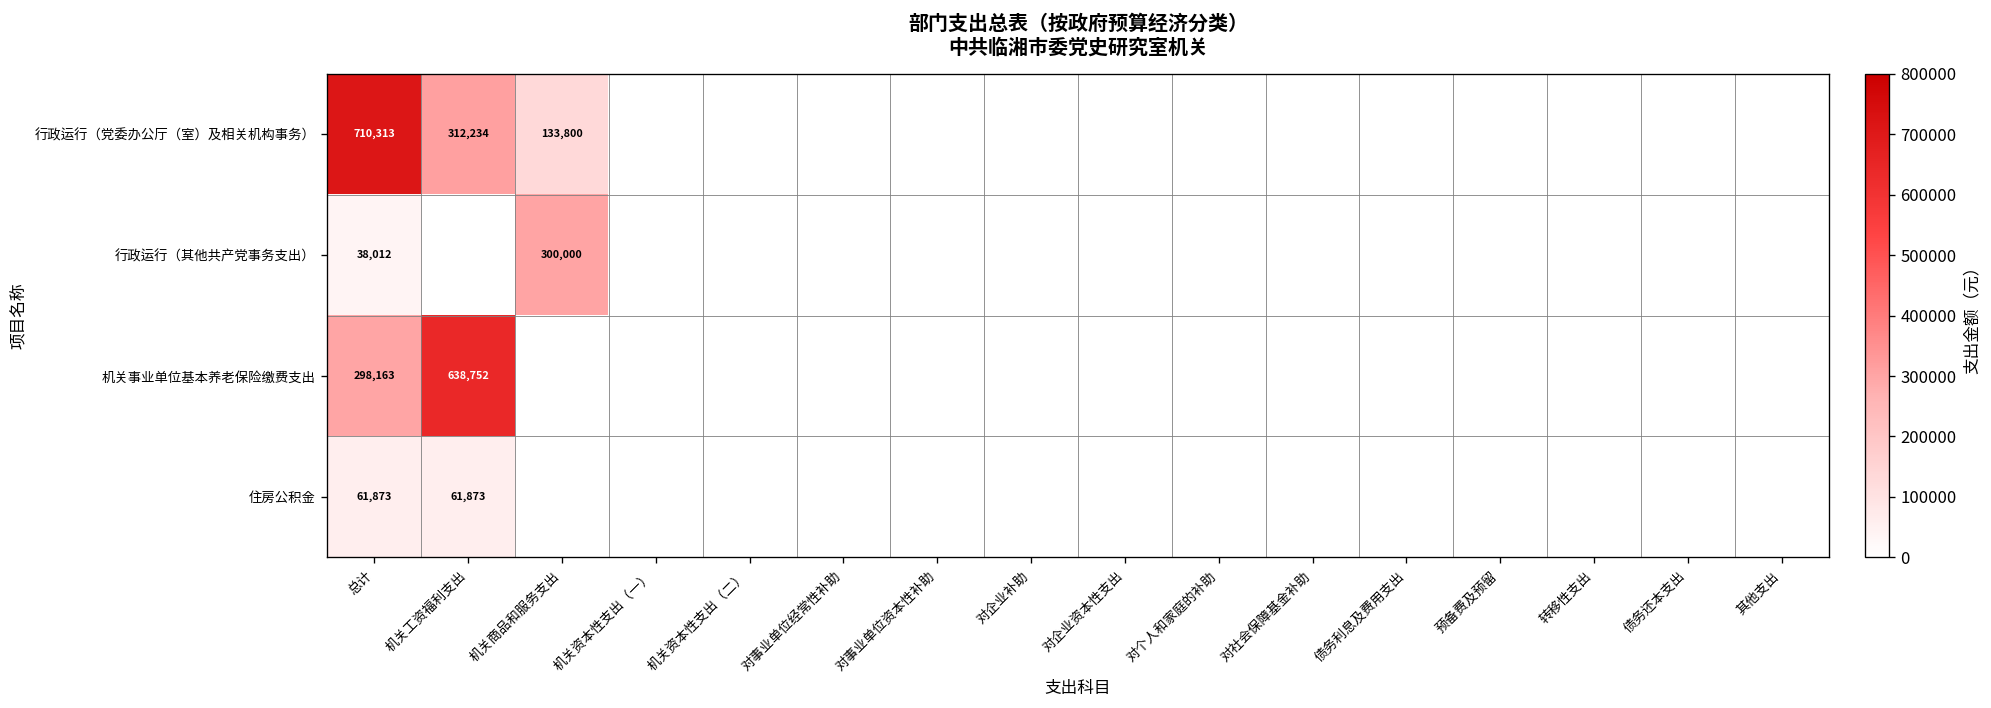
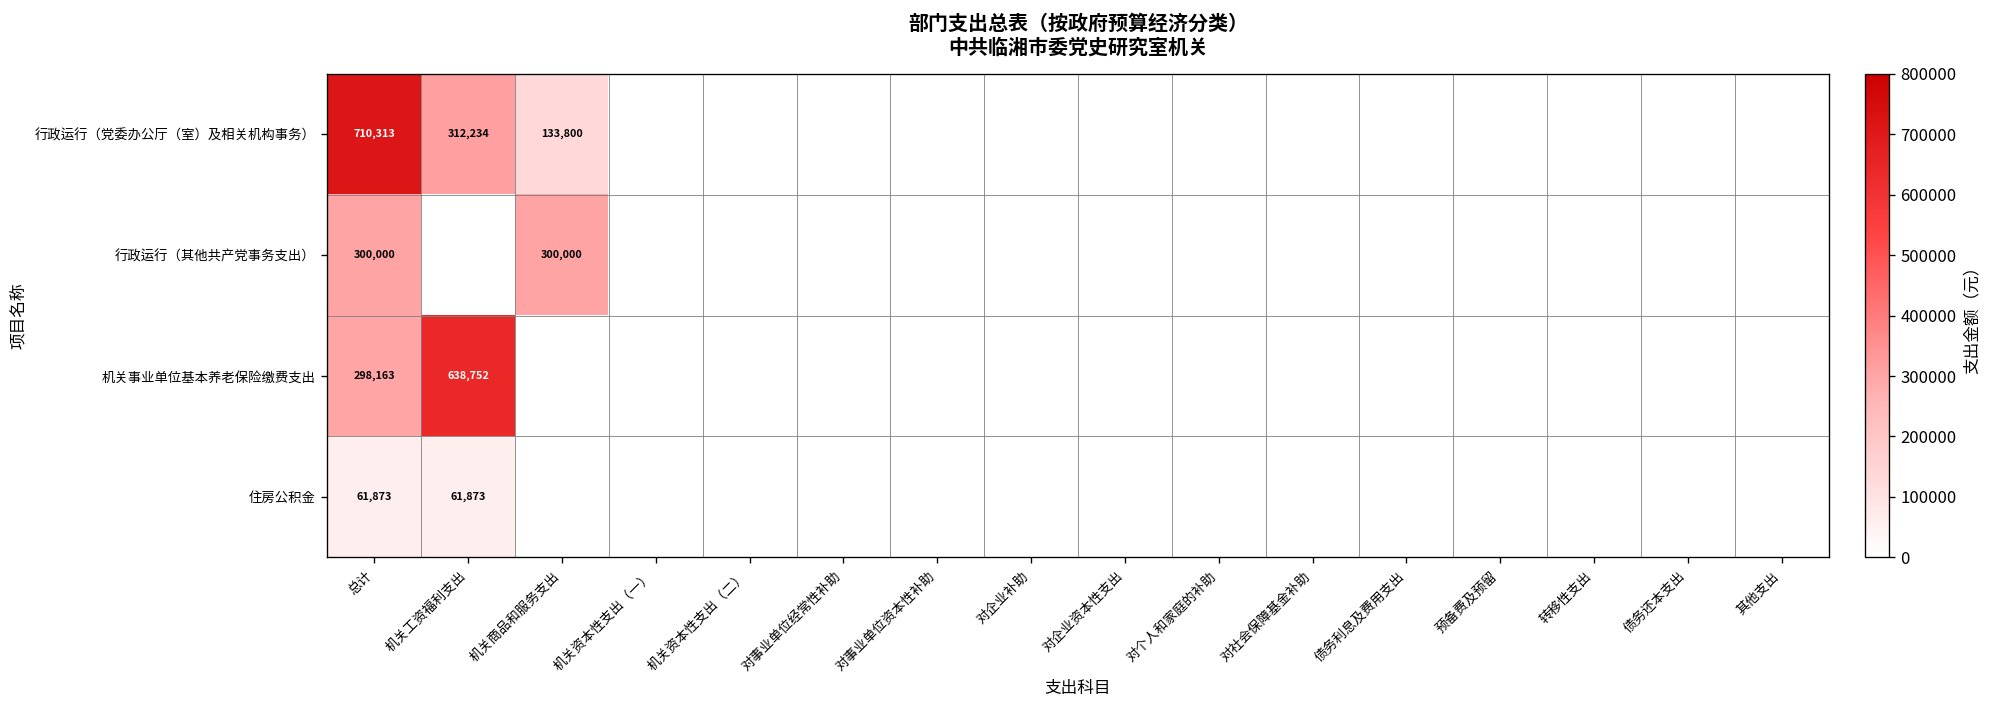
  {
    "行政运行（党委办公厅（室）及相关机构事务）": {
      "总计": "710,313",
      "机关工资福利支出": "312,234",
      "机关商品和服务支出": "133,800"
    },
    "行政运行（其他共产党事务支出）": {
-     "总计": "38,012",
+     "总计": "300,000",
      "机关商品和服务支出": "300,000"
    },
    "机关事业单位基本养老保险缴费支出": {
      "总计": "298,163",
      "机关工资福利支出": "638,752"
    },
    "住房公积金": {
      "总计": "61,873",
      "机关工资福利支出": "61,873"
    }
  }
